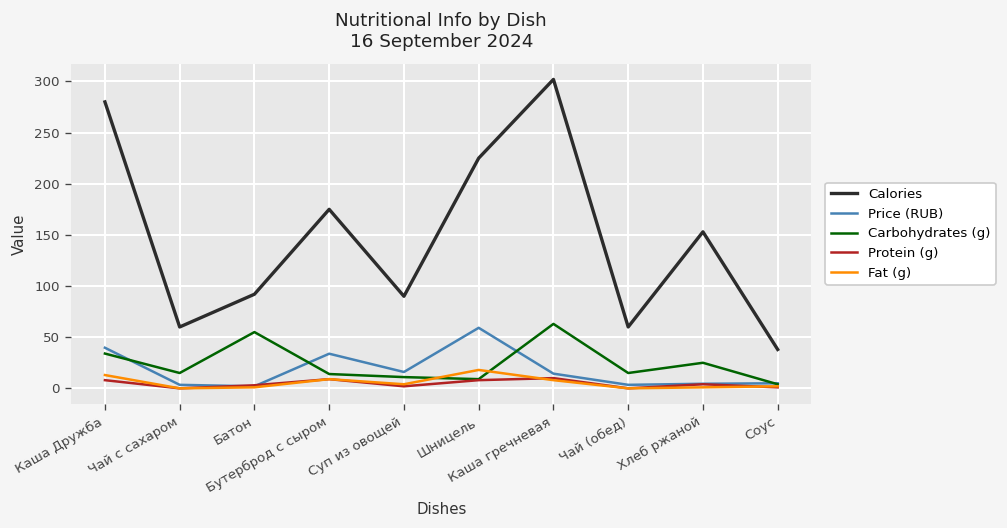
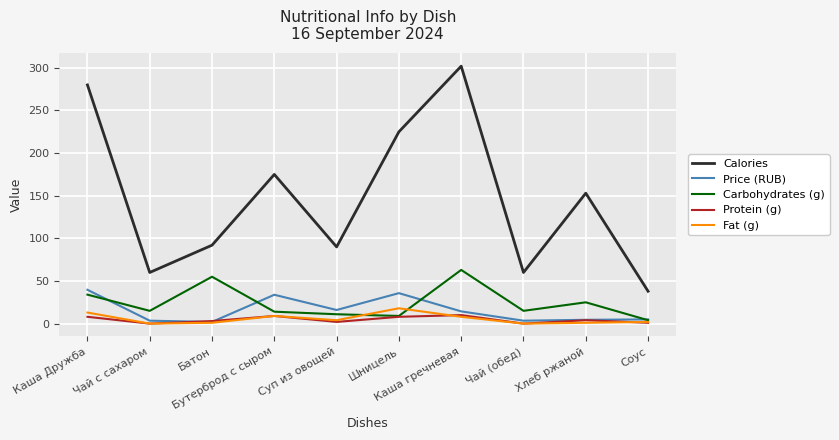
  {
    "Calories": {
      "Каша Дружба": 280,
      "Чай с сахаром": 60,
      "Батон": 90,
      "Бутерброд с сыром": 180,
      "Суп из овощей": 90,
      "Шницель": 230,
      "Каша гречневая": 300,
      "Чай (обед)": 60,
      "Хлеб ржаной": 150,
      "Соус": 40
    },
    "Price (RUB)": {
      "Каша Дружба": 40,
      "Чай с сахаром": 0,
      "Бутерброд с сыром": 30,
      "Суп из овощей": 20,
-     "Шницель": 60,
+     "Шницель": 40,
      "Каша гречневая": 10,
      "Чай (обед)": 0
    },
    "Carbohydrates (g)": {
      "Каша Дружба": 30,
      "Чай с сахаром": 20,
      "Батон": 60,
      "Бутерброд с сыром": 10,
      "Суп из овощей": 10,
      "Каша гречневая": 60,
      "Чай (обед)": 20,
      "Хлеб ржаной": 30
    },
    "Protein (g)": {
      "Каша Дружба": 10
    },
    "Fat (g)": {
      "Каша Дружба": 10,
      "Шницель": 20,
      "Хлеб ржаной": 0
    }
  }
